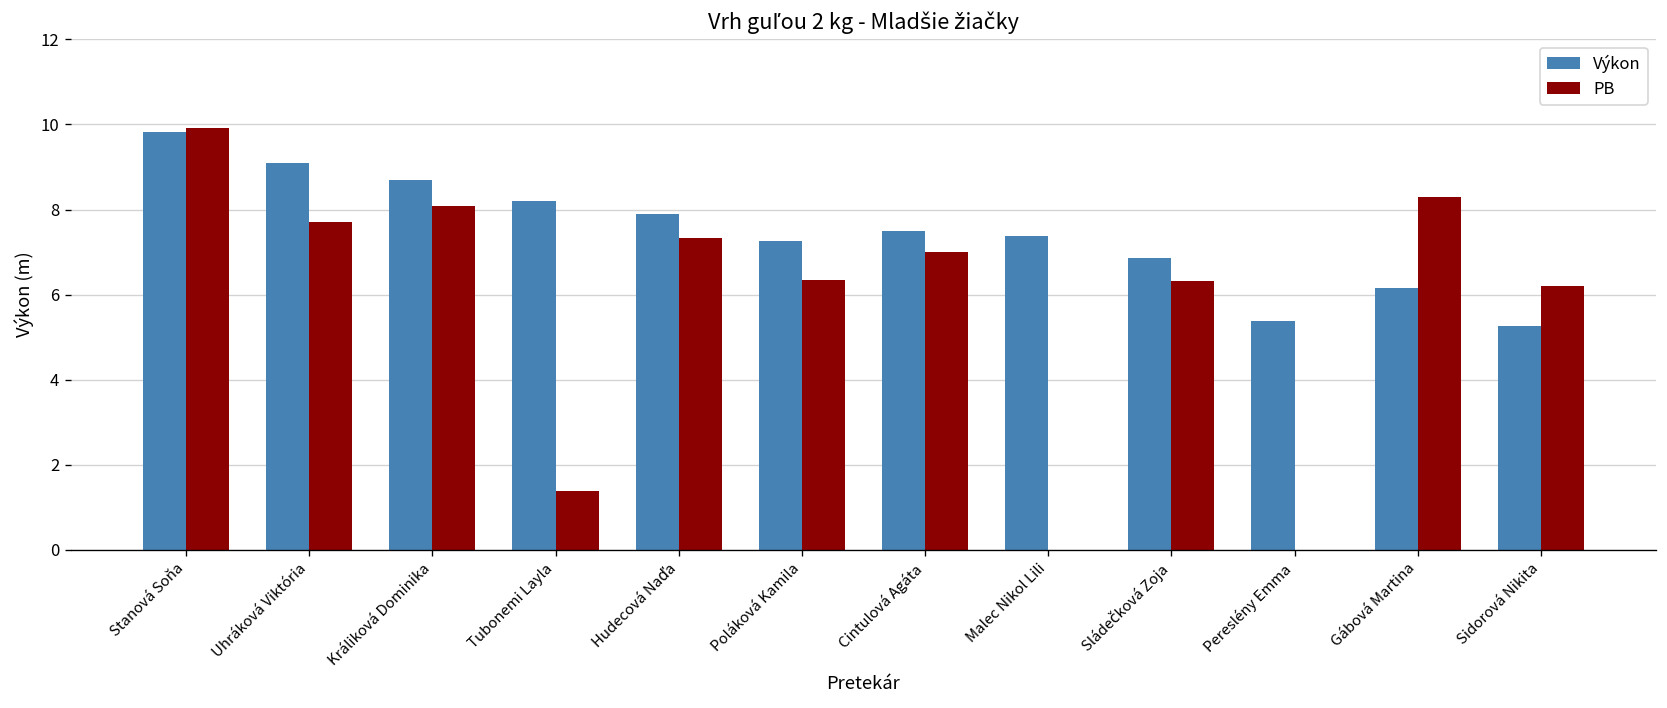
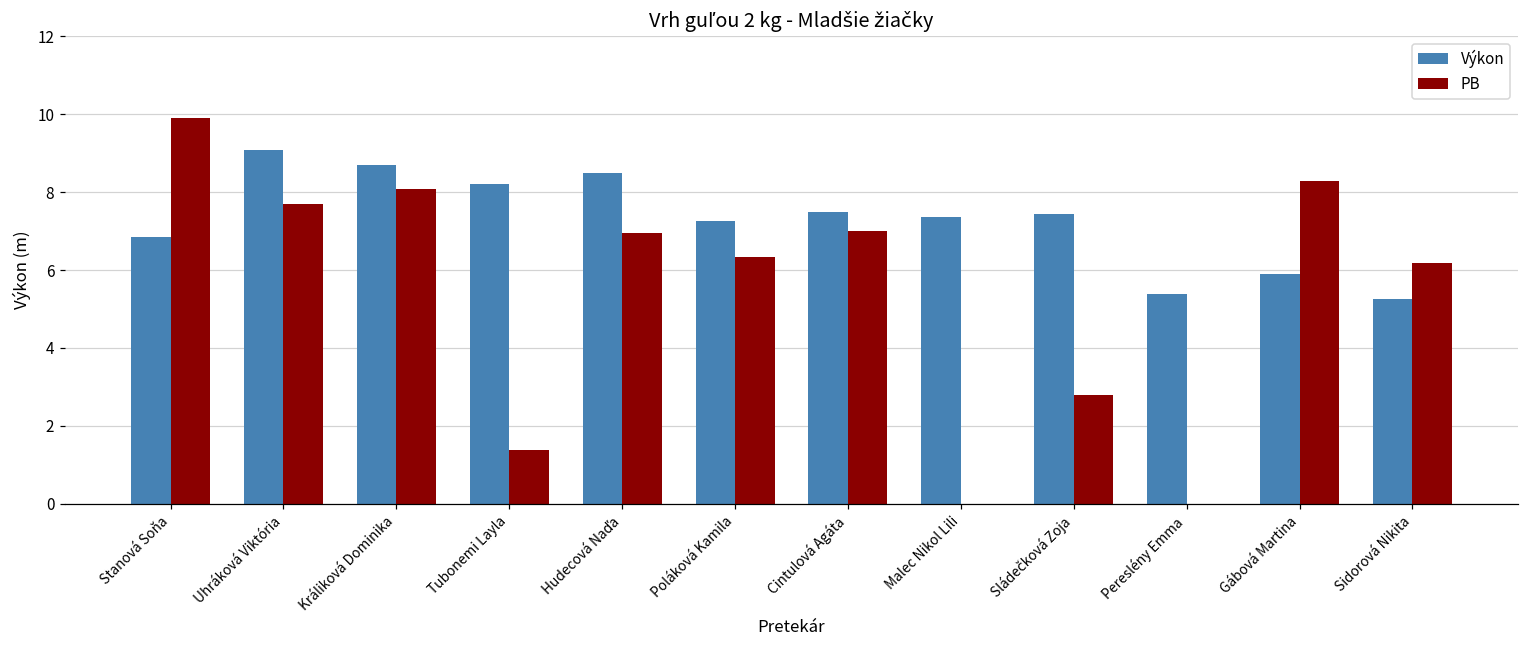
  {
    "Výkon": {
-     "Stanová Soňa": 9.8,
+     "Stanová Soňa": 6.8,
      "Uhráková Viktória": 9.1,
      "Králiková Dominika": 8.7,
      "Tubonemi Layla": 8.2,
-     "Hudecová Naďa": 7.9,
+     "Hudecová Naďa": 8.5,
      "Poláková Kamila": 7.3,
      "Cintulová Agáta": 7.5,
      "Malec Nikol Lili": 7.4,
-     "Sládečková Zoja": 6.9,
+     "Sládečková Zoja": 7.4,
      "Pereslény Emma": 5.4,
-     "Gábová Martina": 6.2,
+     "Gábová Martina": 5.9,
      "Sidorová Nikita": 5.3
    },
    "PB": {
      "Stanová Soňa": 9.9,
      "Uhráková Viktória": 7.7,
      "Králiková Dominika": 8.1,
      "Tubonemi Layla": 1.4,
-     "Hudecová Naďa": 7.3,
+     "Hudecová Naďa": 6.9,
      "Poláková Kamila": 6.3,
      "Cintulová Agáta": 7.0,
      "Malec Nikol Lili": 0.0,
-     "Sládečková Zoja": 6.3,
+     "Sládečková Zoja": 2.8,
      "Pereslény Emma": 0.0,
      "Gábová Martina": 8.3,
      "Sidorová Nikita": 6.2
    }
  }
